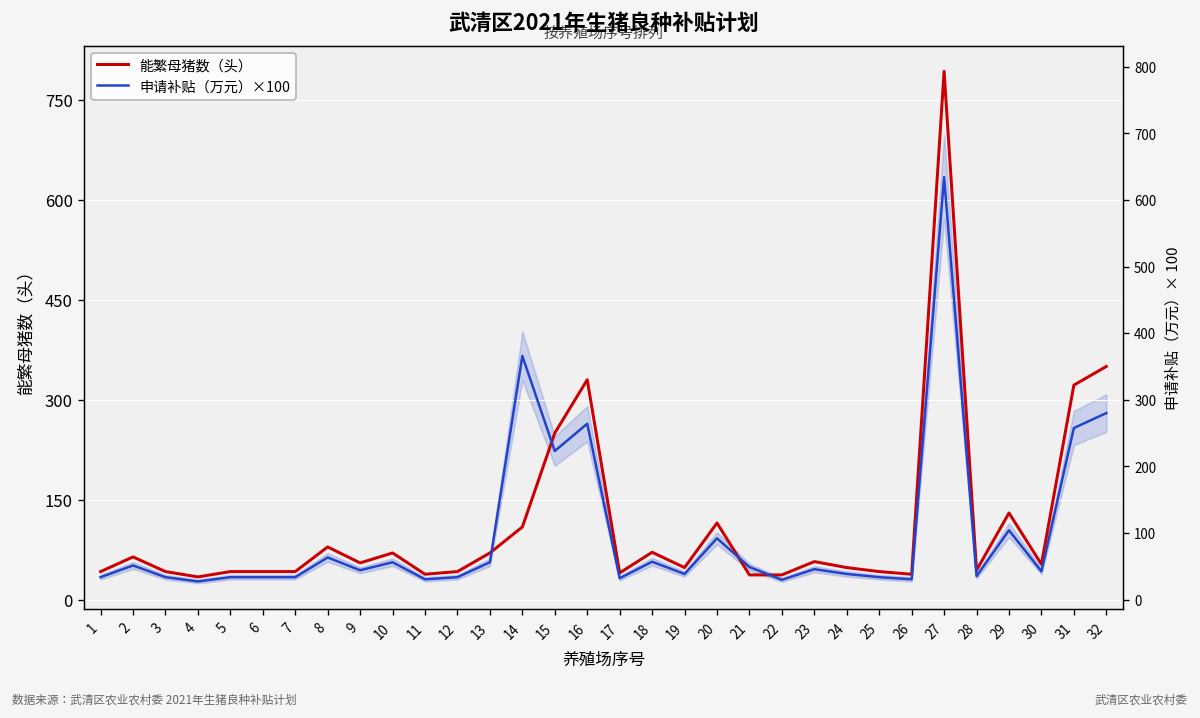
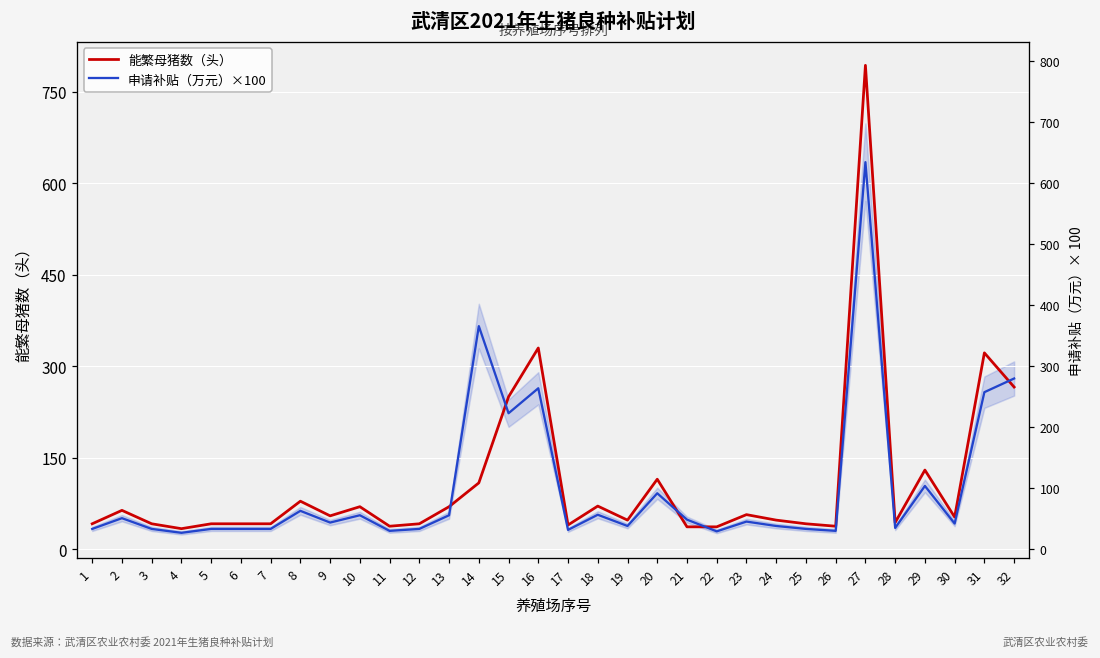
  {
    "能繁母猪数（头）": {
      "1": 40,
      "2": 60,
      "3": 40,
      "5": 40,
      "6": 40,
      "7": 40,
      "8": 80,
      "9": 60,
      "10": 70,
      "12": 40,
      "13": 70,
      "14": 110,
      "16": 330,
      "17": 40,
      "18": 70,
      "19": 50,
      "20": 120,
      "21": 40,
      "23": 60,
      "24": 50,
      "25": 40,
      "27": 790,
      "28": 40,
      "29": 130,
      "30": 50,
      "31": 320,
-     "32": 350
+     "32": 270
    }
  }
